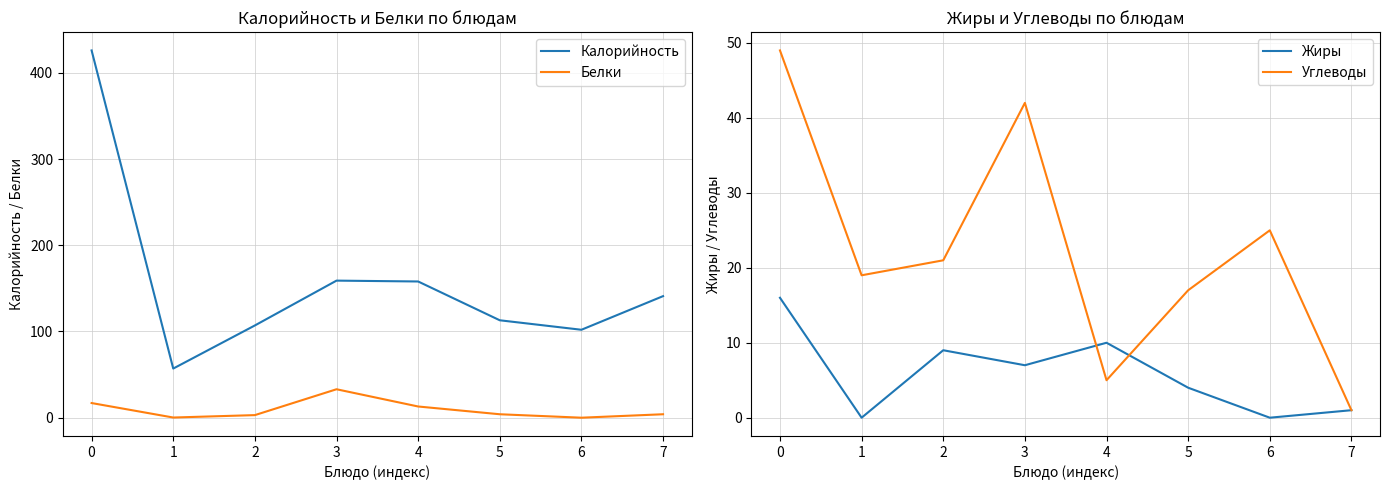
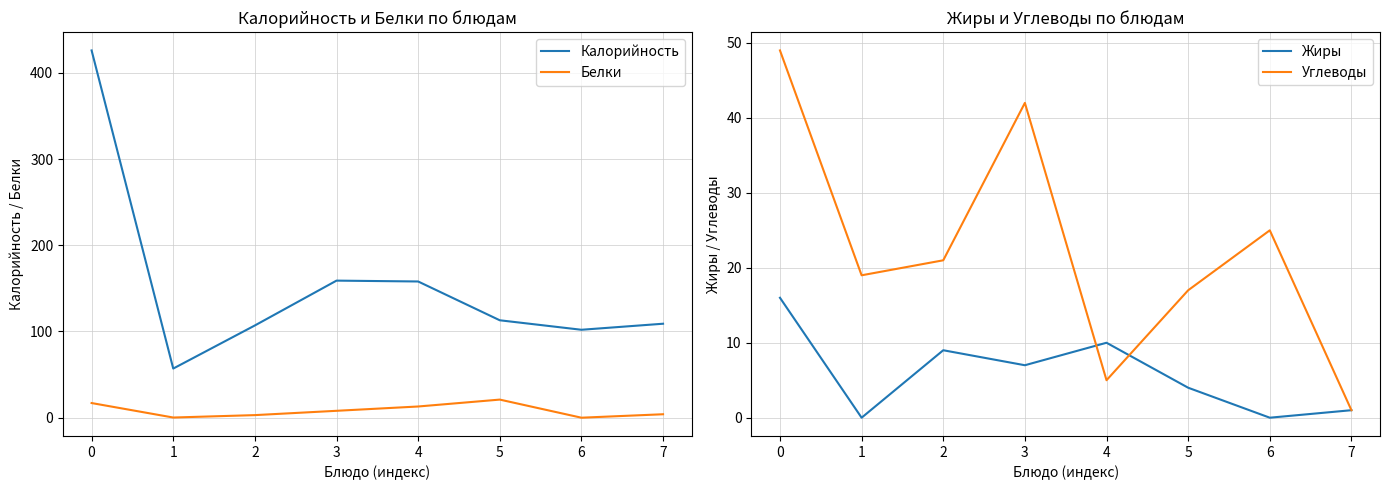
  {
    "Калорийность и Белки по блюдам": {
      "Калорийность": {
        "0": 430,
        "1": 60,
        "2": 110,
        "3": 160,
        "4": 160,
        "5": 110,
        "6": 100,
-       "7": 140
+       "7": 110
      },
      "Белки": {
        "0": 20,
        "1": 0,
        "2": 0,
-       "3": 30,
+       "3": 10,
        "4": 10,
-       "5": 0,
+       "5": 20,
        "6": 0,
        "7": 0
      }
    },
    "Жиры и Углеводы по блюдам": {
      "Жиры": {
        "0": 16,
        "1": 0,
        "2": 9,
        "3": 7,
        "4": 10,
        "5": 4,
        "6": 0
      },
      "Углеводы": {
        "0": 49,
        "1": 19,
        "2": 21,
        "3": 42,
        "4": 5,
        "5": 17,
        "6": 25
      }
    }
  }
